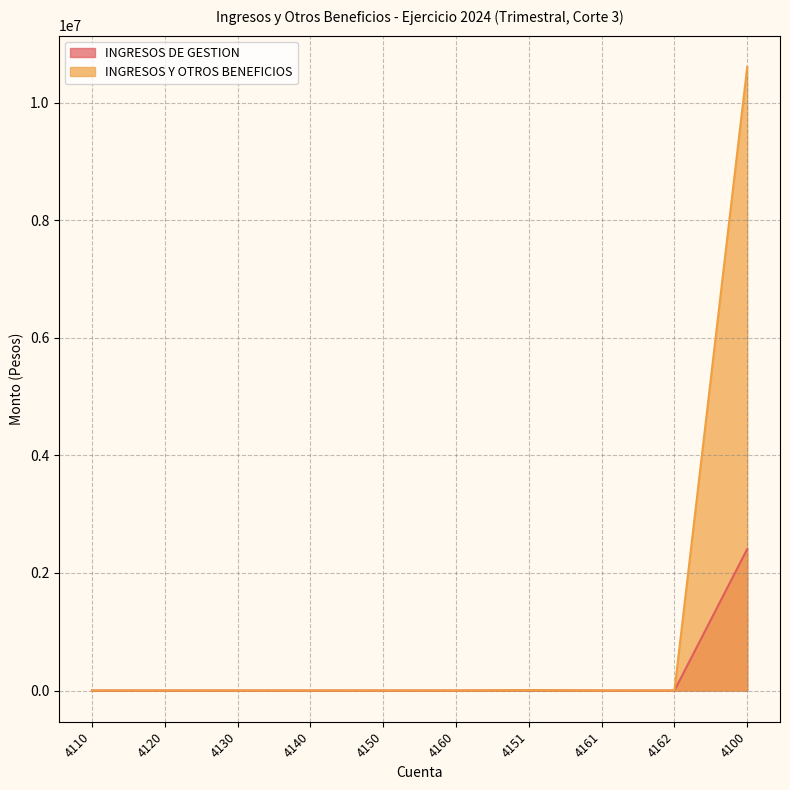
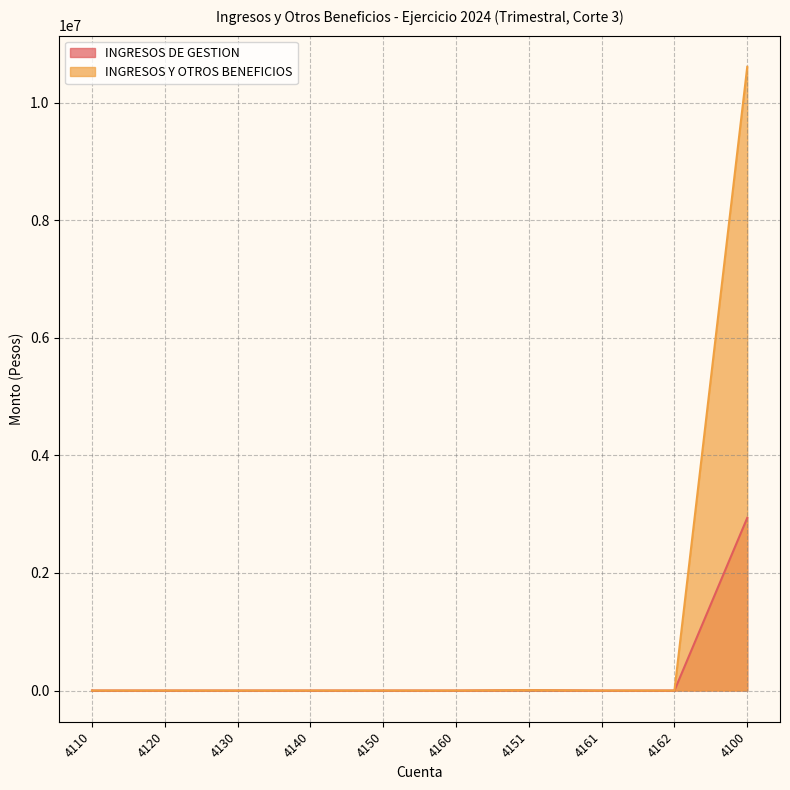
  {
    "INGRESOS DE GESTION": {
-     "4100": 2400000
+     "4100": 2900000
    },
    "INGRESOS Y OTROS BENEFICIOS": {
      "4100": 10600000
    }
  }
